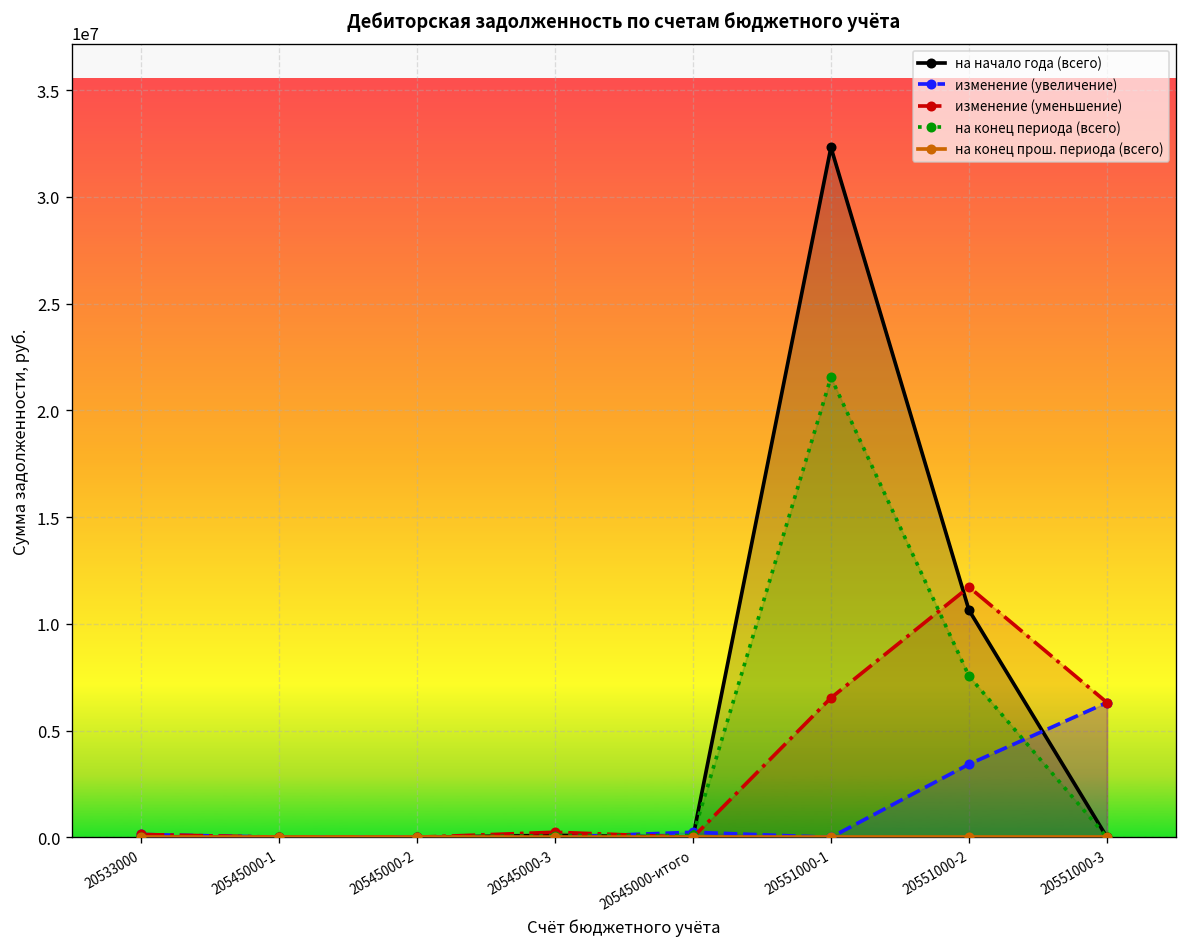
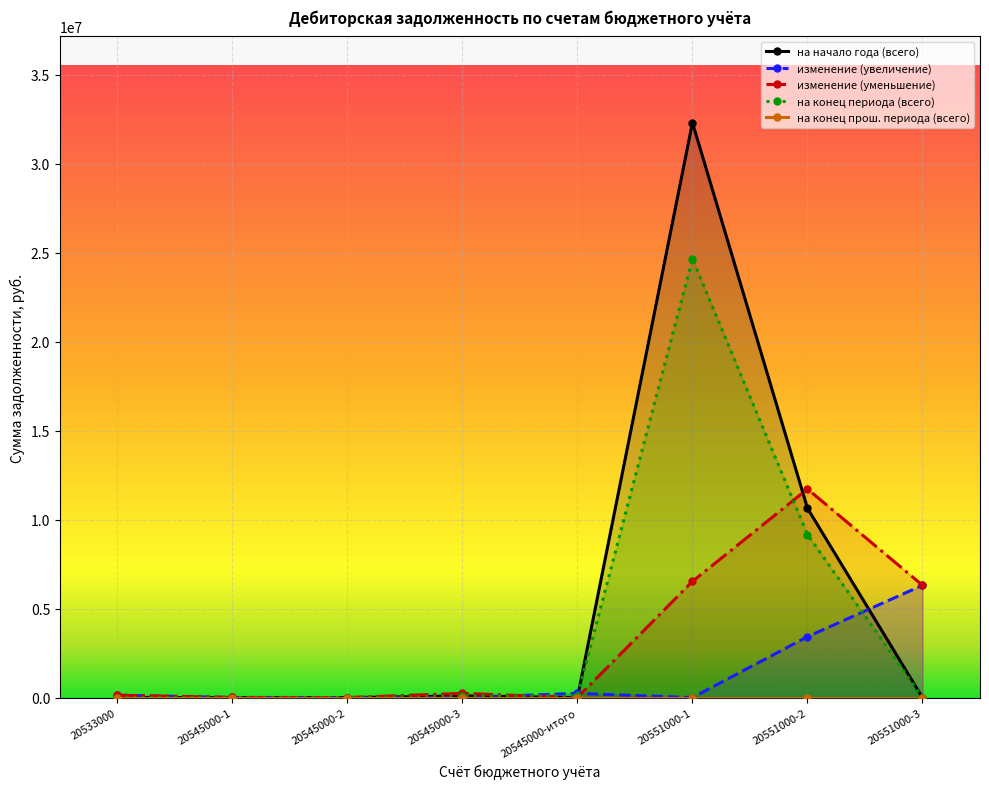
  {
    "на начало года (всего)": {
      "20551000-1": 32300000,
      "20551000-2": 10600000
    },
    "изменение (увеличение)": {
      "20545000-итого": 200000,
      "20551000-2": 3400000
    },
    "изменение (уменьшение)": {
      "20545000-3": 200000,
      "20551000-1": 6500000,
      "20551000-2": 11700000
    },
    "на конец периода (всего)": {
-     "20551000-1": 21500000,
-     "20551000-2": 7600000
+     "20551000-1": 24700000,
+     "20551000-2": 9200000
    },
    "на конец прош. периода (всего)": {
      "20551000-2": 0
    }
  }
